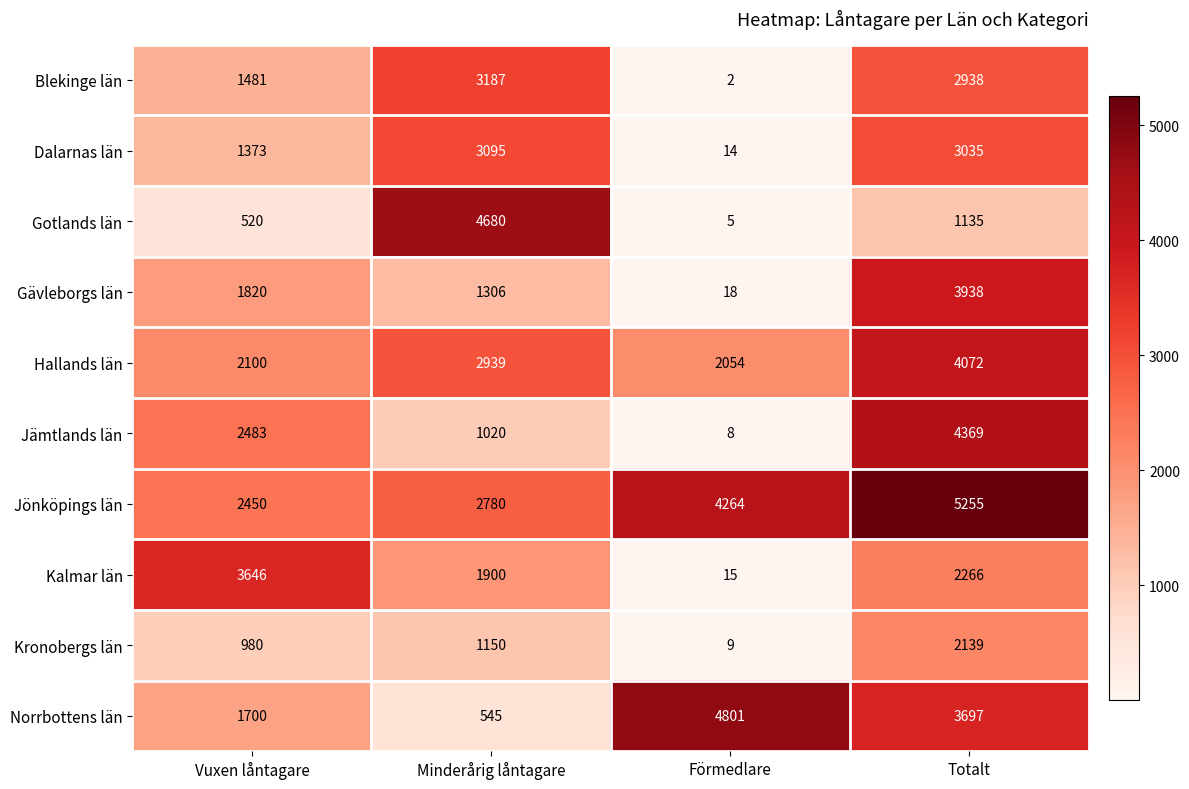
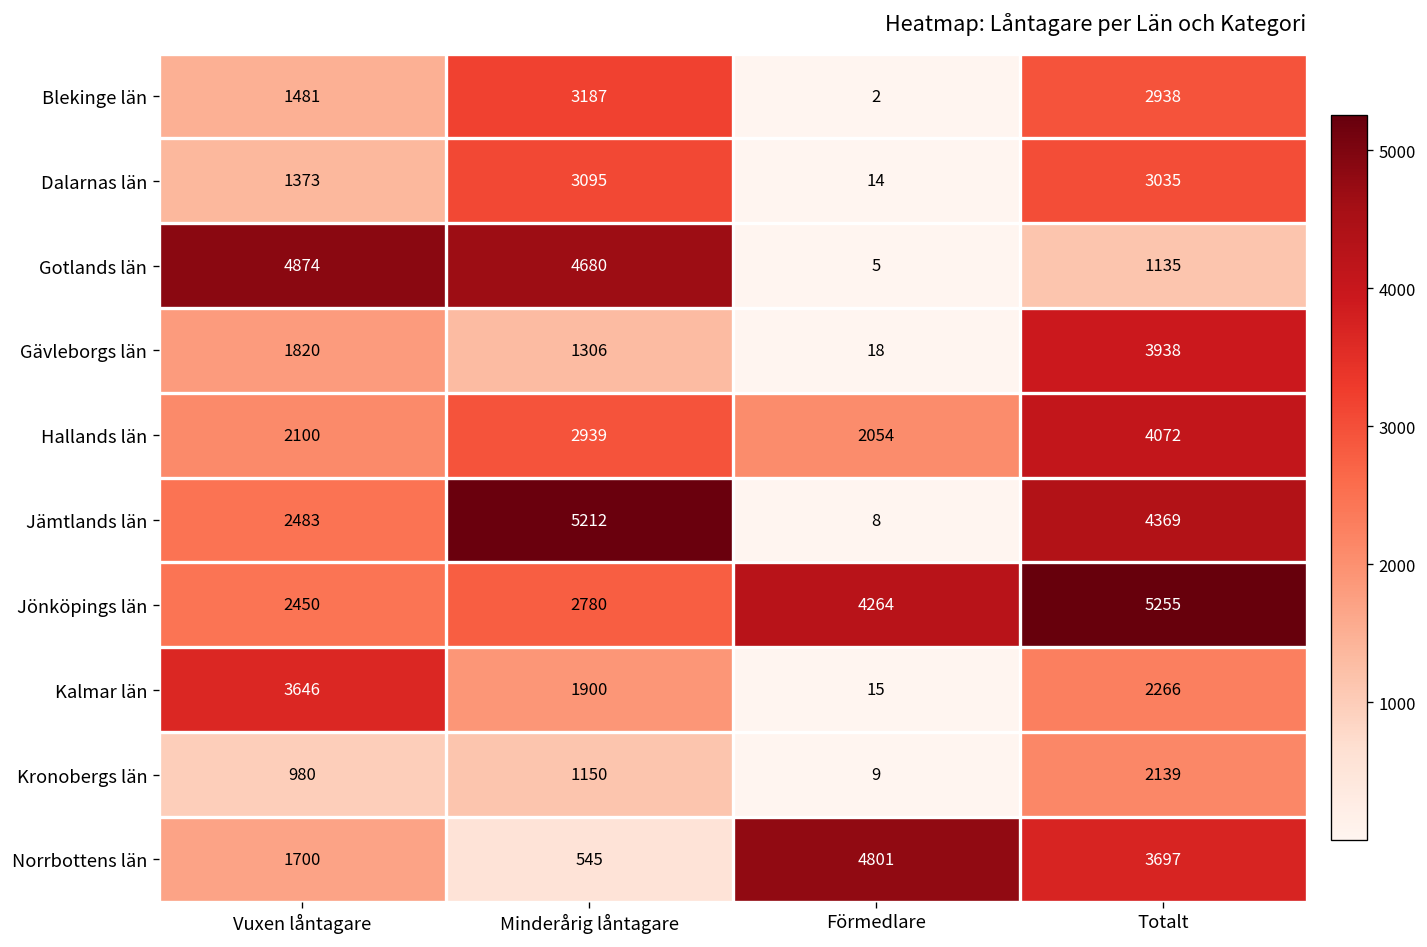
  {
    "Blekinge län": {
      "Vuxen låntagare": 1481,
      "Minderårig låntagare": 3187,
      "Förmedlare": 2,
      "Totalt": 2938
    },
    "Dalarnas län": {
      "Vuxen låntagare": 1373,
      "Minderårig låntagare": 3095,
      "Förmedlare": 14,
      "Totalt": 3035
    },
    "Gotlands län": {
-     "Vuxen låntagare": 520,
+     "Vuxen låntagare": 4874,
      "Minderårig låntagare": 4680,
      "Förmedlare": 5,
      "Totalt": 1135
    },
    "Gävleborgs län": {
      "Vuxen låntagare": 1820,
      "Minderårig låntagare": 1306,
      "Förmedlare": 18,
      "Totalt": 3938
    },
    "Hallands län": {
      "Vuxen låntagare": 2100,
      "Minderårig låntagare": 2939,
      "Förmedlare": 2054,
      "Totalt": 4072
    },
    "Jämtlands län": {
      "Vuxen låntagare": 2483,
-     "Minderårig låntagare": 1020,
+     "Minderårig låntagare": 5212,
      "Förmedlare": 8,
      "Totalt": 4369
    },
    "Jönköpings län": {
      "Vuxen låntagare": 2450,
      "Minderårig låntagare": 2780,
      "Förmedlare": 4264,
      "Totalt": 5255
    },
    "Kalmar län": {
      "Vuxen låntagare": 3646,
      "Minderårig låntagare": 1900,
      "Förmedlare": 15,
      "Totalt": 2266
    },
    "Kronobergs län": {
      "Vuxen låntagare": 980,
      "Minderårig låntagare": 1150,
      "Förmedlare": 9,
      "Totalt": 2139
    },
    "Norrbottens län": {
      "Vuxen låntagare": 1700,
      "Minderårig låntagare": 545,
      "Förmedlare": 4801,
      "Totalt": 3697
    }
  }
